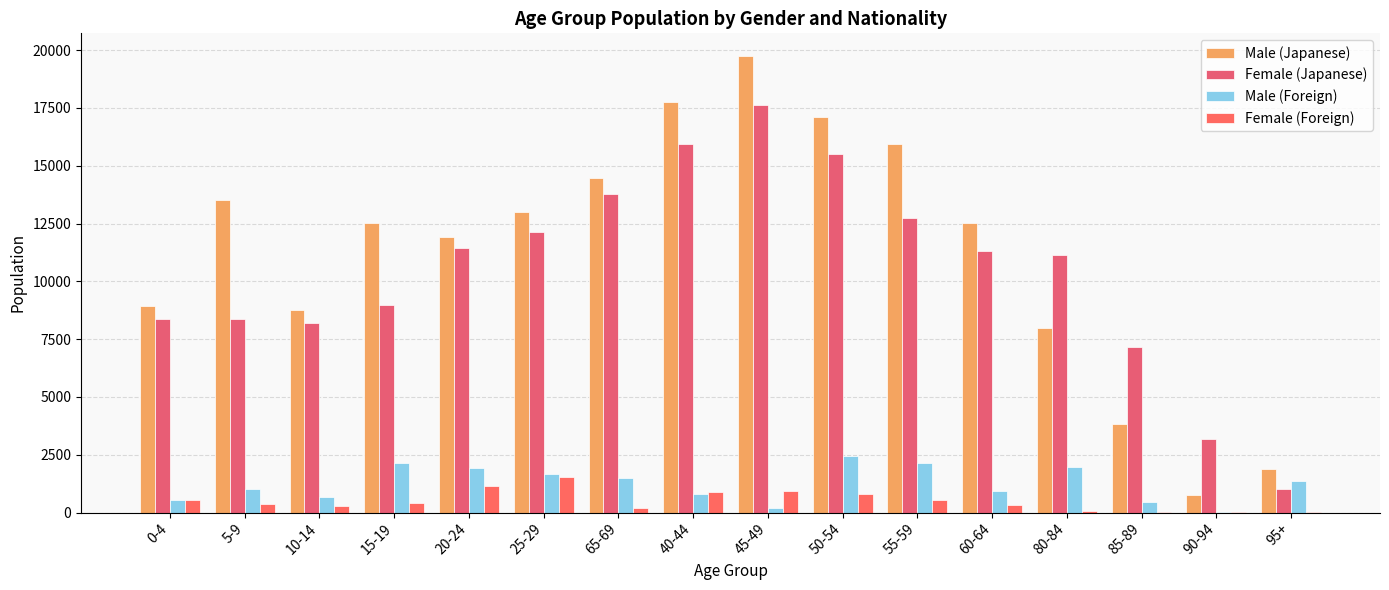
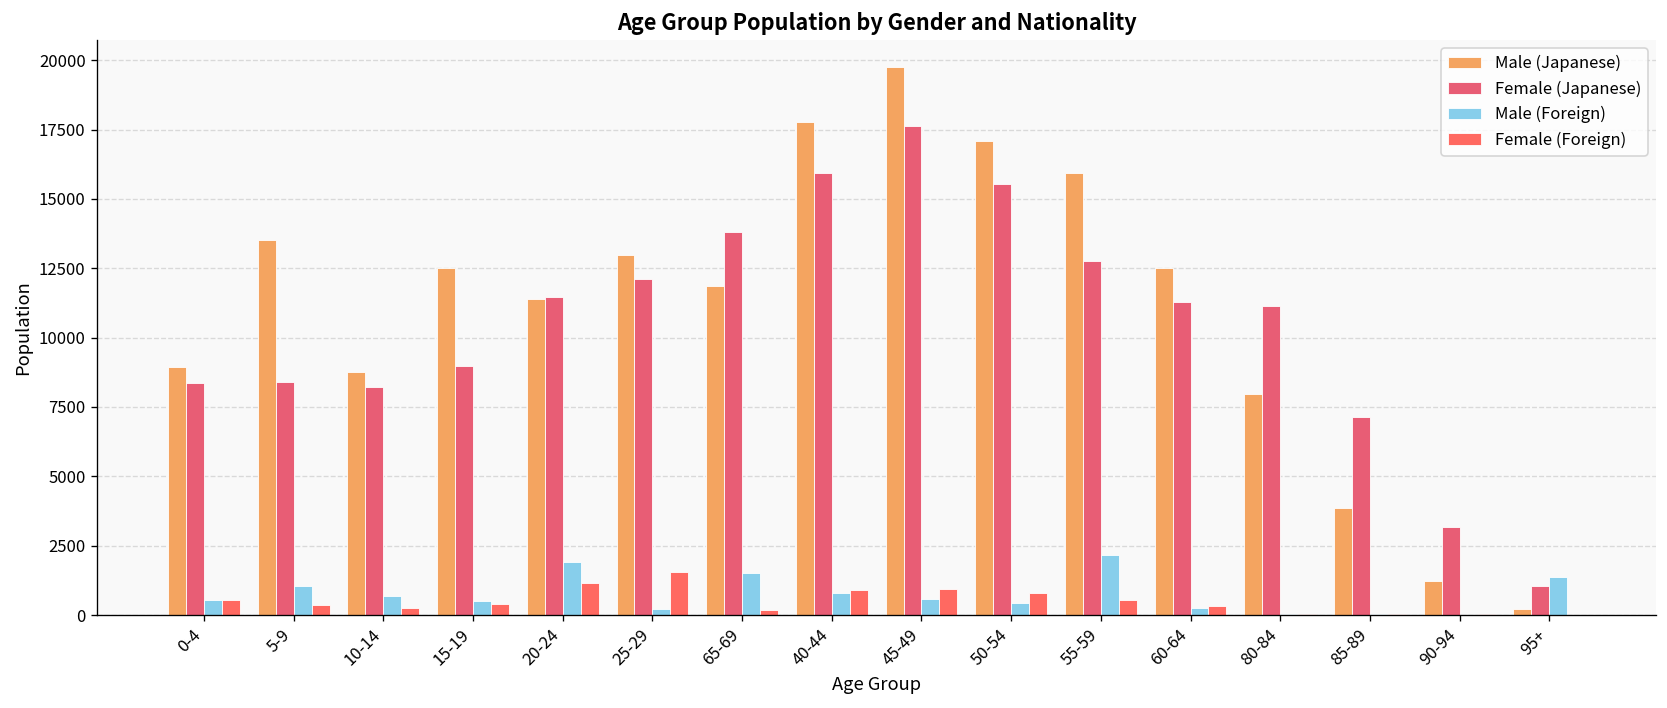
  {
    "Male (Japanese)": {
      "0-4": 8900,
      "5-9": 13500,
      "10-14": 8800,
      "15-19": 12500,
-     "20-24": 11900,
+     "20-24": 11400,
      "25-29": 13000,
-     "65-69": 14500,
+     "65-69": 11900,
      "40-44": 17800,
      "45-49": 19700,
      "50-54": 17100,
      "55-59": 15900,
      "60-64": 12500,
      "80-84": 8000,
      "85-89": 3800,
-     "90-94": 700,
-     "95+": 1900
+     "90-94": 1200,
+     "95+": 200
    },
    "Male (Foreign)": {
      "0-4": 600,
      "5-9": 1000,
      "10-14": 700,
-     "15-19": 2100,
+     "15-19": 500,
      "20-24": 1900,
-     "25-29": 1700,
+     "25-29": 200,
      "65-69": 1500,
      "40-44": 800,
-     "45-49": 200,
-     "50-54": 2400,
+     "45-49": 600,
+     "50-54": 400,
      "55-59": 2200,
-     "60-64": 900,
-     "80-84": 2000,
-     "85-89": 500,
+     "60-64": 200,
+     "80-84": 0,
+     "85-89": 0,
      "95+": 1400
    }
  }
